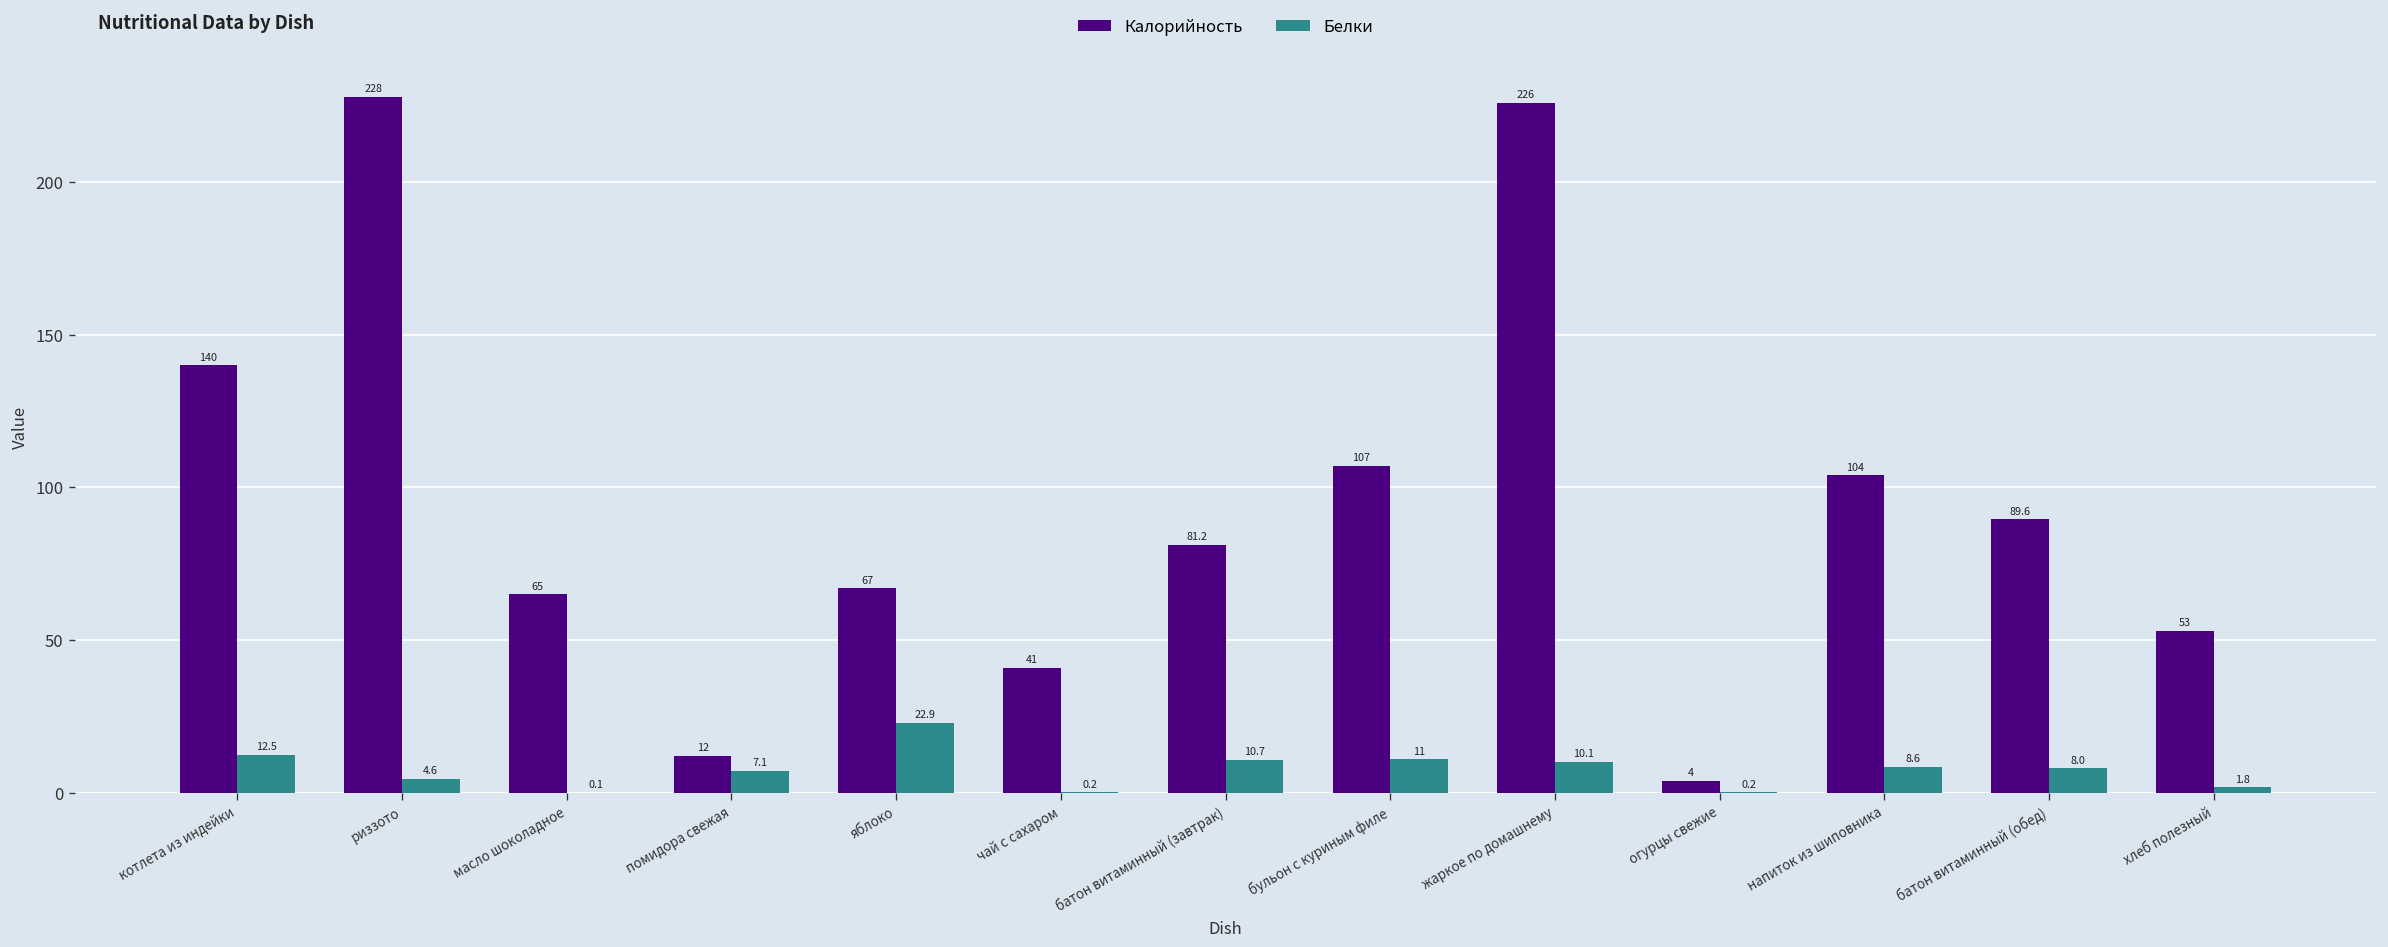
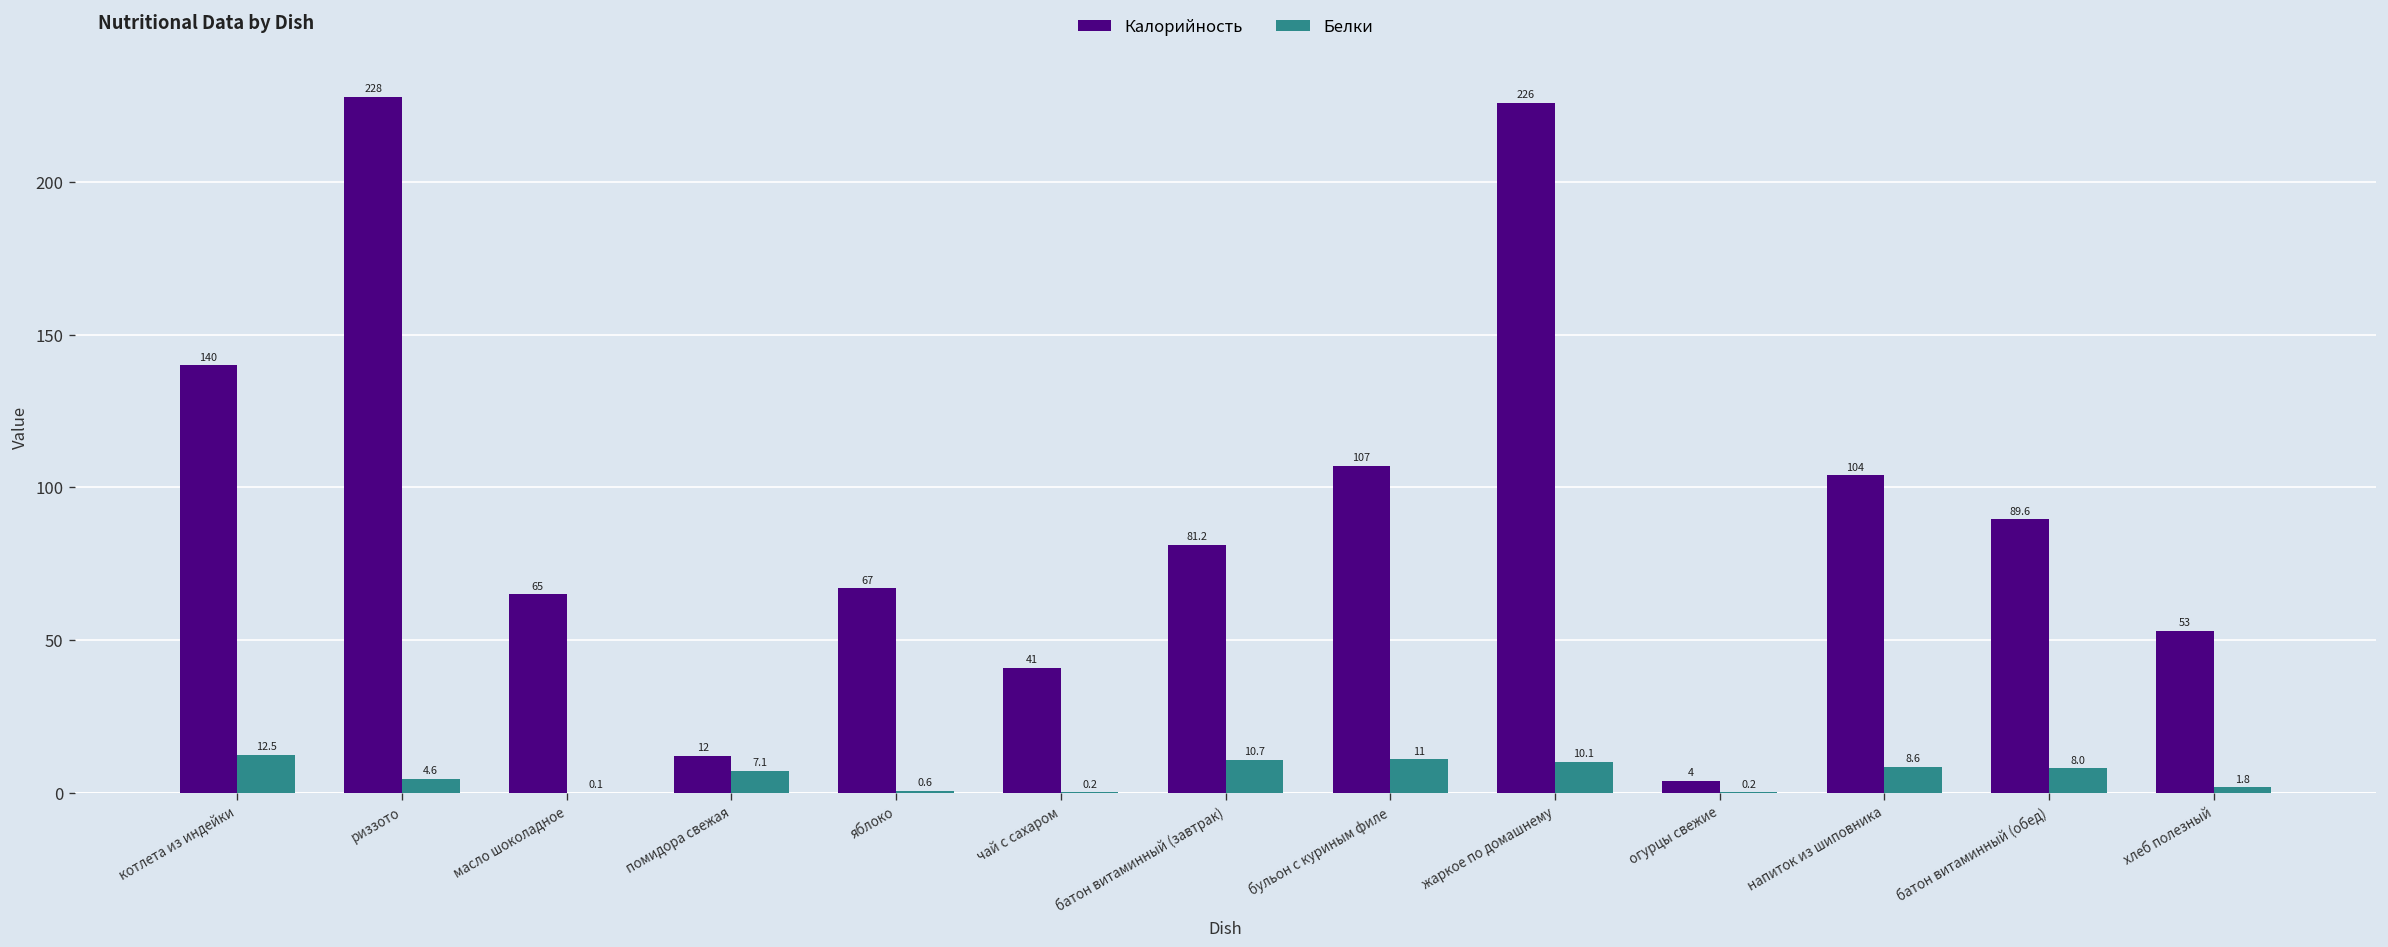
  {
    "Калорийность": {
      "котлета из индейки": 140,
      "риззото": 228,
      "масло шоколадное": 65,
      "помидора свежая": 12,
      "яблоко": 67,
      "чай с сахаром": 41,
      "батон витаминный (завтрак)": 81.2,
      "бульон с куриным филе": 107,
      "жаркое по домашнему": 226,
      "огурцы свежие": 4,
      "напиток из шиповника": 104,
      "батон витаминный (обед)": 89.6,
      "хлеб полезный": 53
    },
    "Белки": {
      "котлета из индейки": 12.5,
      "риззото": 4.6,
      "масло шоколадное": 0.1,
      "помидора свежая": 7.1,
-     "яблоко": 22.9,
+     "яблоко": 0.6,
      "чай с сахаром": 0.2,
      "батон витаминный (завтрак)": 10.7,
      "бульон с куриным филе": 11,
      "жаркое по домашнему": 10.1,
      "огурцы свежие": 0.2,
      "напиток из шиповника": 8.6,
      "батон витаминный (обед)": 8.0,
      "хлеб полезный": 1.8
    }
  }
